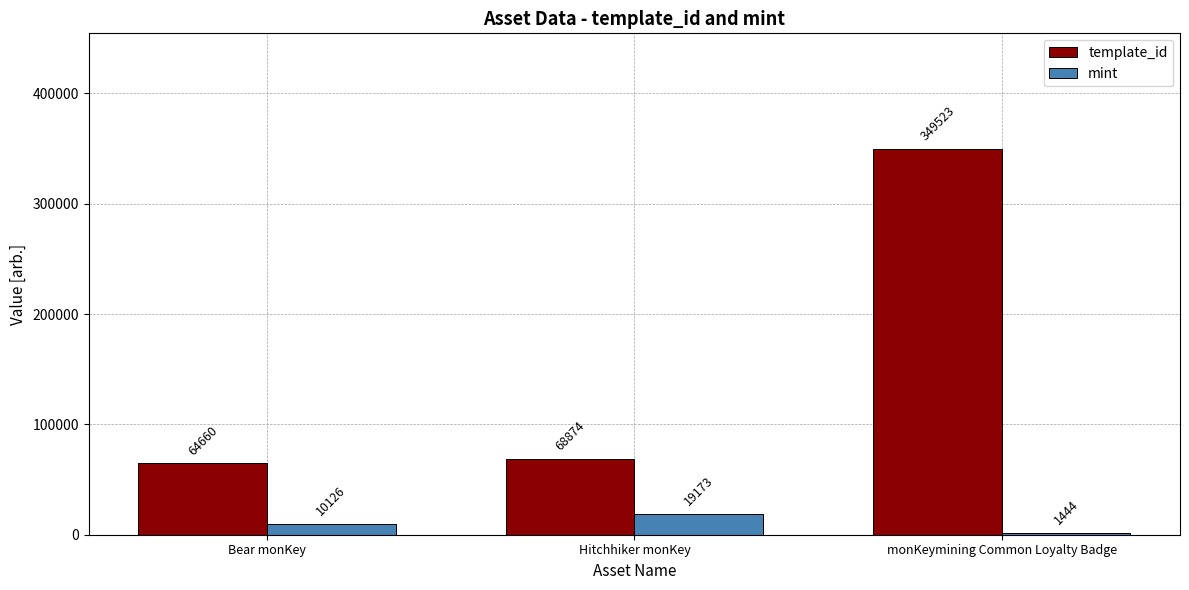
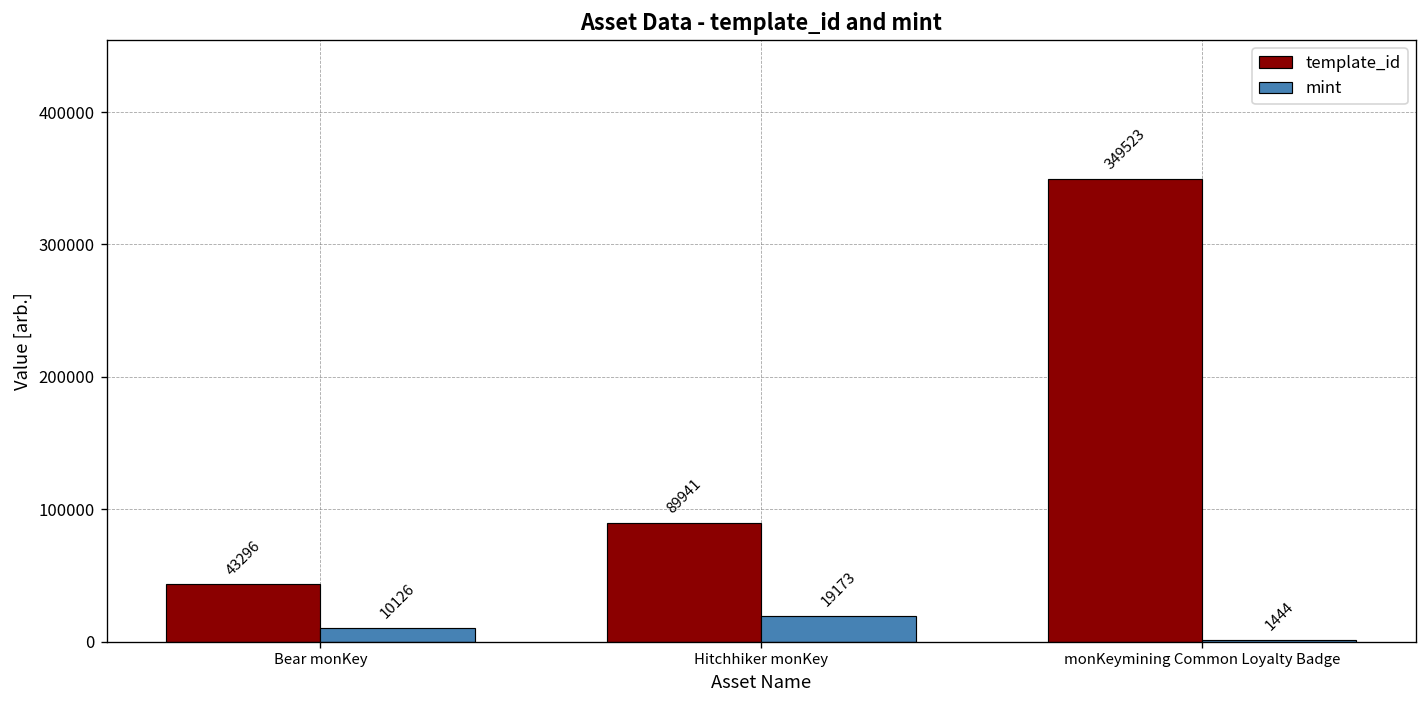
  {
    "template_id": {
-     "Bear monKey": 64660,
-     "Hitchhiker monKey": 68874,
+     "Bear monKey": 43296,
+     "Hitchhiker monKey": 89941,
      "monKeymining Common Loyalty Badge": 349523
    },
    "mint": {
      "Bear monKey": 10126,
      "Hitchhiker monKey": 19173,
      "monKeymining Common Loyalty Badge": 1444
    }
  }
